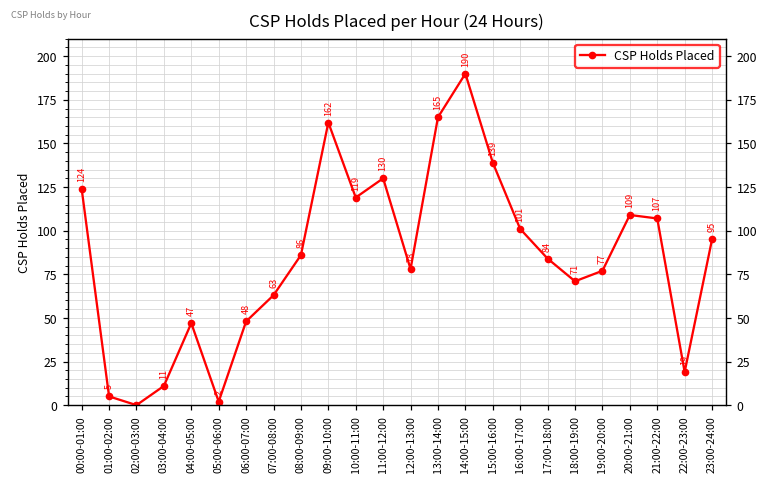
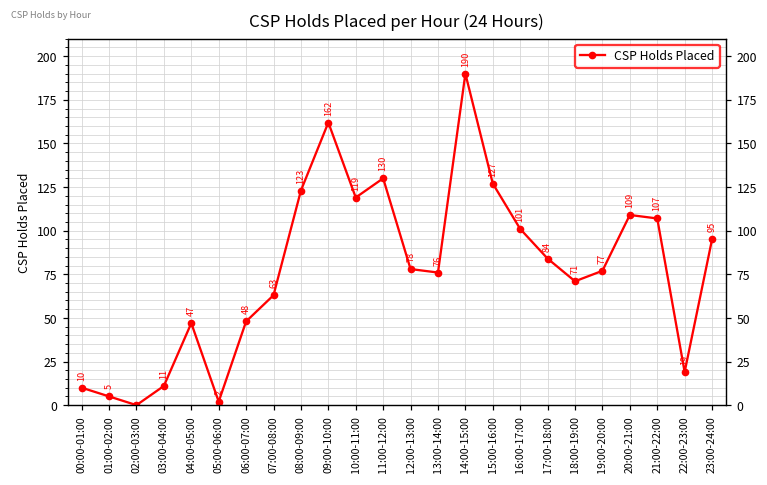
  {
-   "00:00-01:00": 124,
+   "00:00-01:00": 10,
    "01:00-02:00": 5,
    "03:00-04:00": 11,
    "04:00-05:00": 47,
    "05:00-06:00": 2,
    "06:00-07:00": 48,
    "07:00-08:00": 63,
-   "08:00-09:00": 86,
+   "08:00-09:00": 123,
    "09:00-10:00": 162,
    "10:00-11:00": 119,
    "11:00-12:00": 130,
    "12:00-13:00": 78,
-   "13:00-14:00": 165,
+   "13:00-14:00": 76,
    "14:00-15:00": 190,
-   "15:00-16:00": 139,
+   "15:00-16:00": 127,
    "16:00-17:00": 101,
    "17:00-18:00": 84,
    "18:00-19:00": 71,
    "19:00-20:00": 77,
    "20:00-21:00": 109,
    "21:00-22:00": 107,
    "22:00-23:00": 19,
    "23:00-24:00": 95
  }
